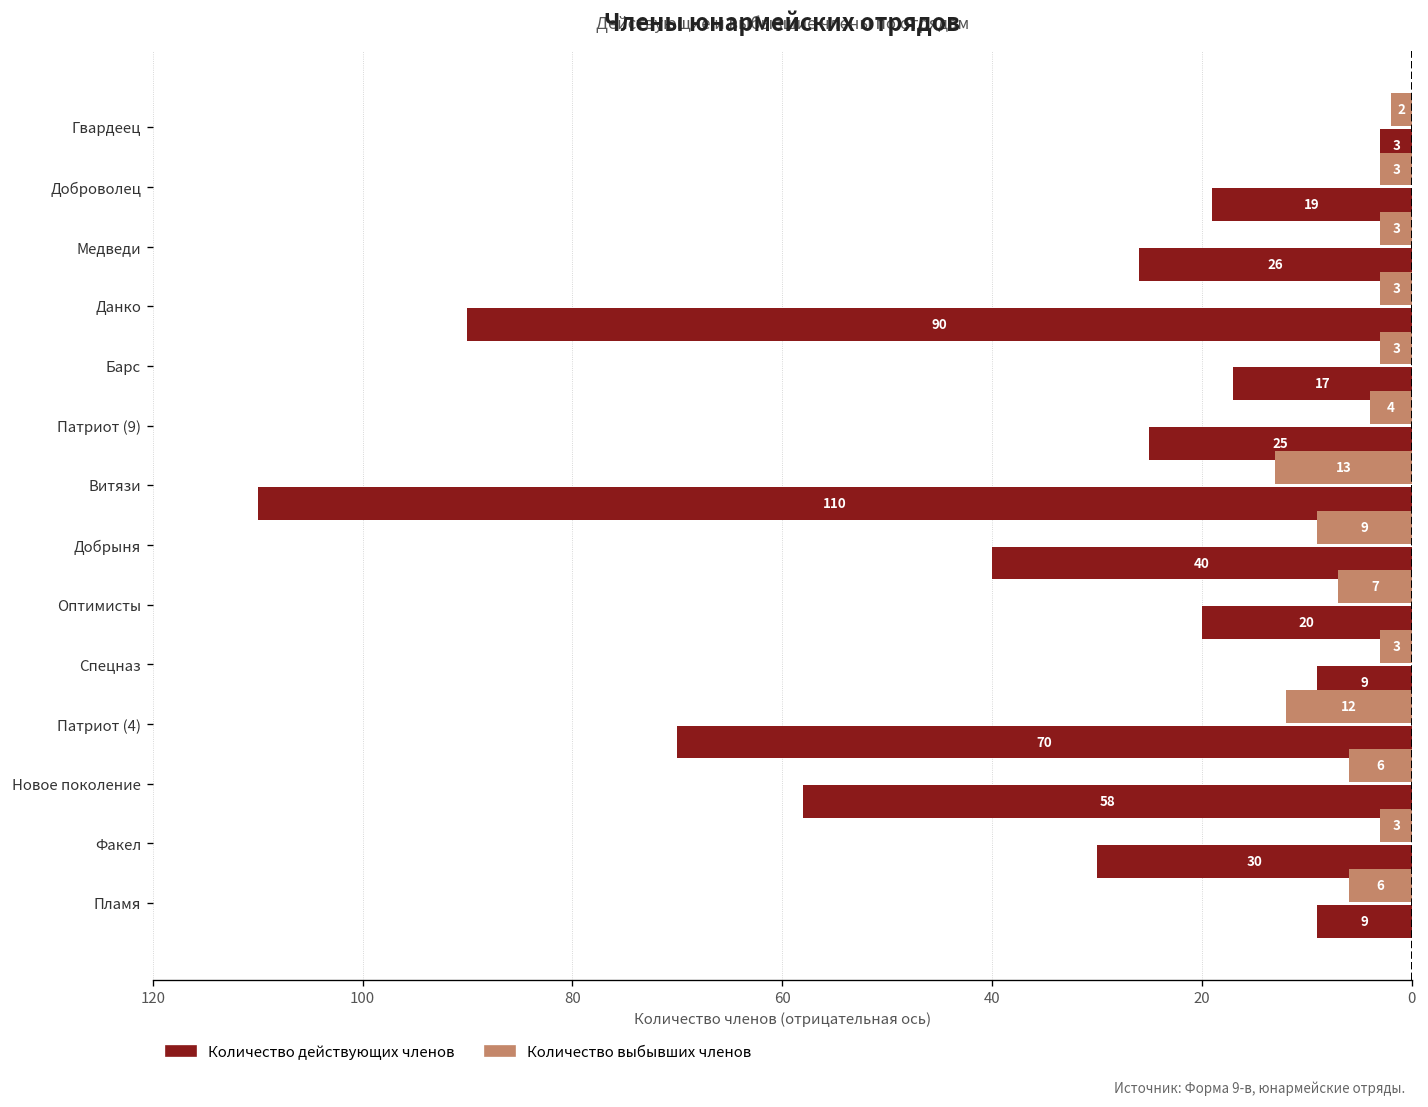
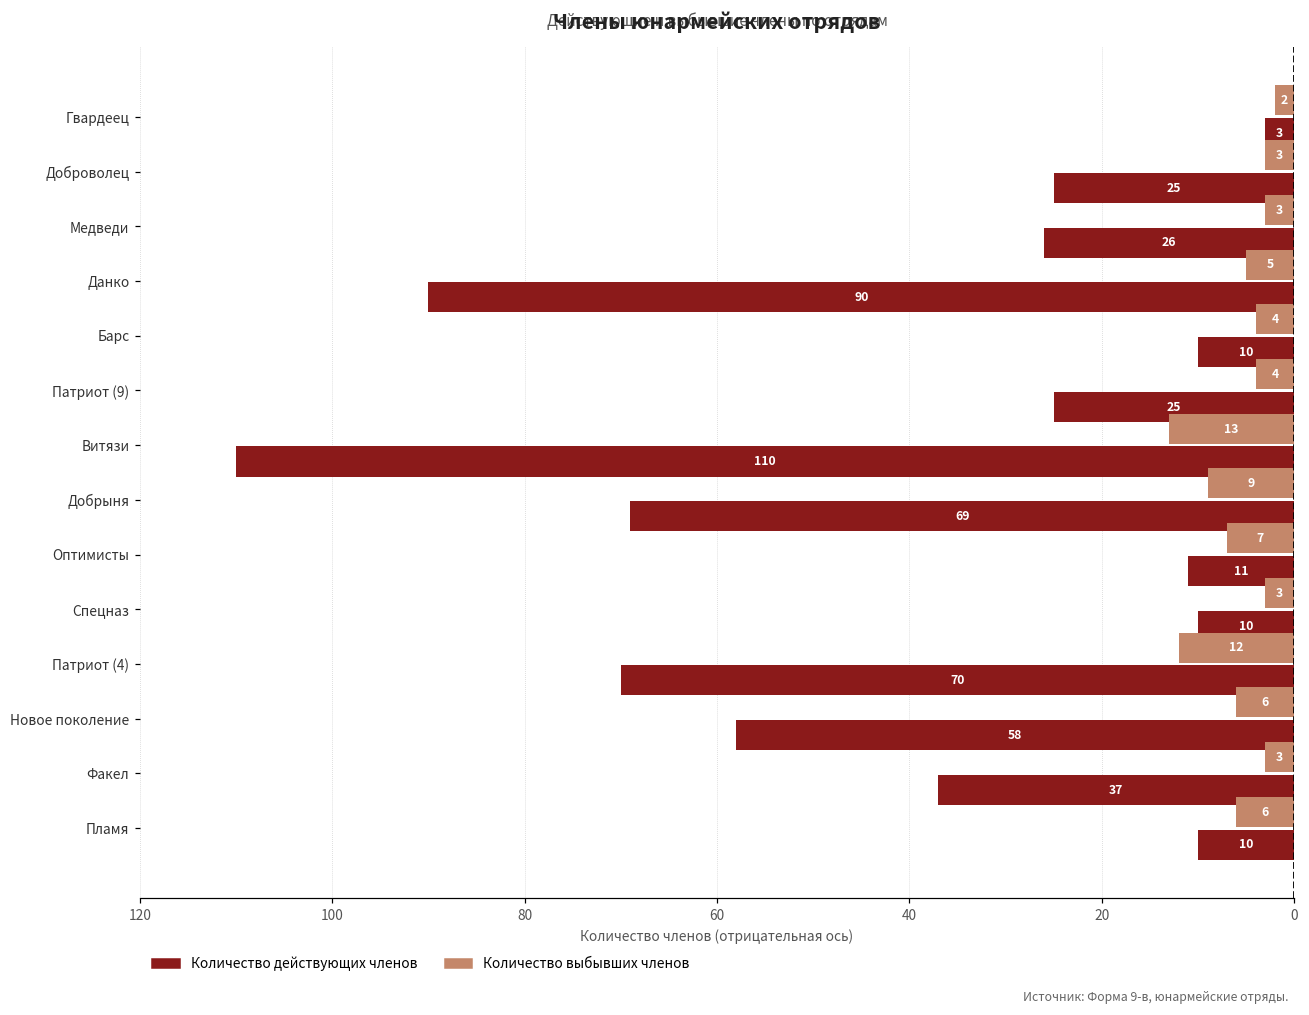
  {
    "Количество действующих членов": {
-     "Доброволец": 19,
-     "Барс": 17,
-     "Добрыня": 40,
-     "Оптимисты": 20,
-     "Спецназ": 9,
-     "Факел": 30,
-     "Пламя": 9
+     "Доброволец": 25,
+     "Барс": 10,
+     "Добрыня": 69,
+     "Оптимисты": 11,
+     "Спецназ": 10,
+     "Факел": 37,
+     "Пламя": 10
    },
    "Количество выбывших членов": {
-     "Данко": 3,
-     "Барс": 3
+     "Данко": 5,
+     "Барс": 4
    }
  }
